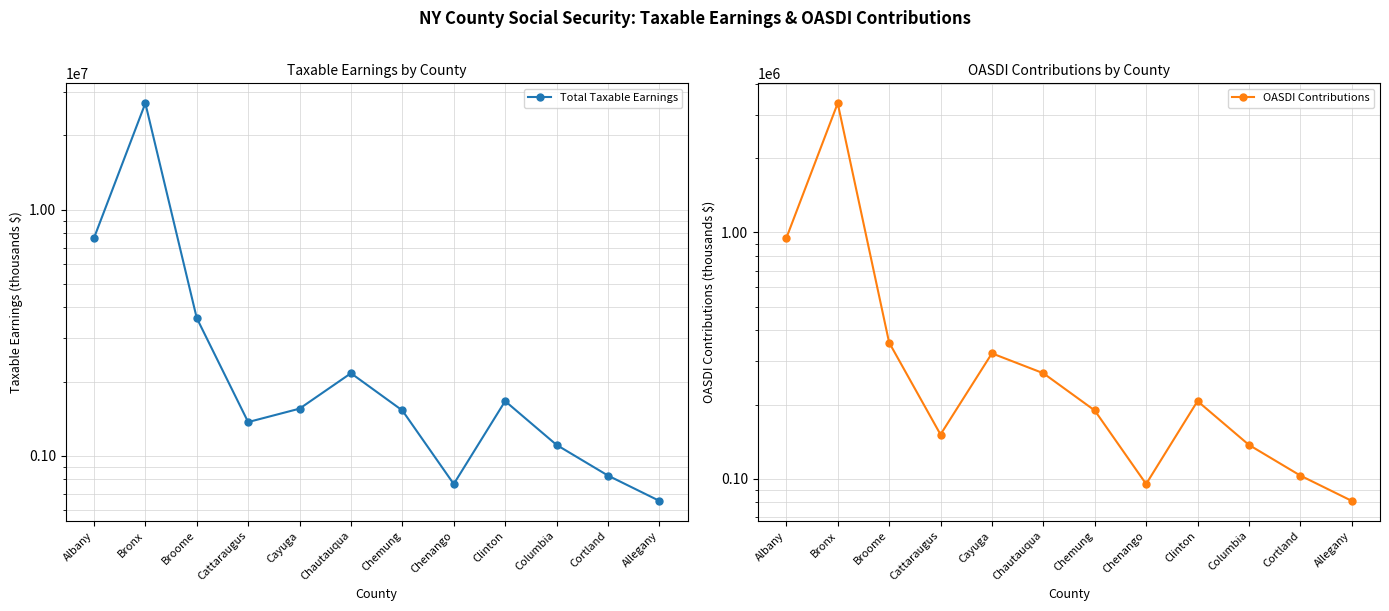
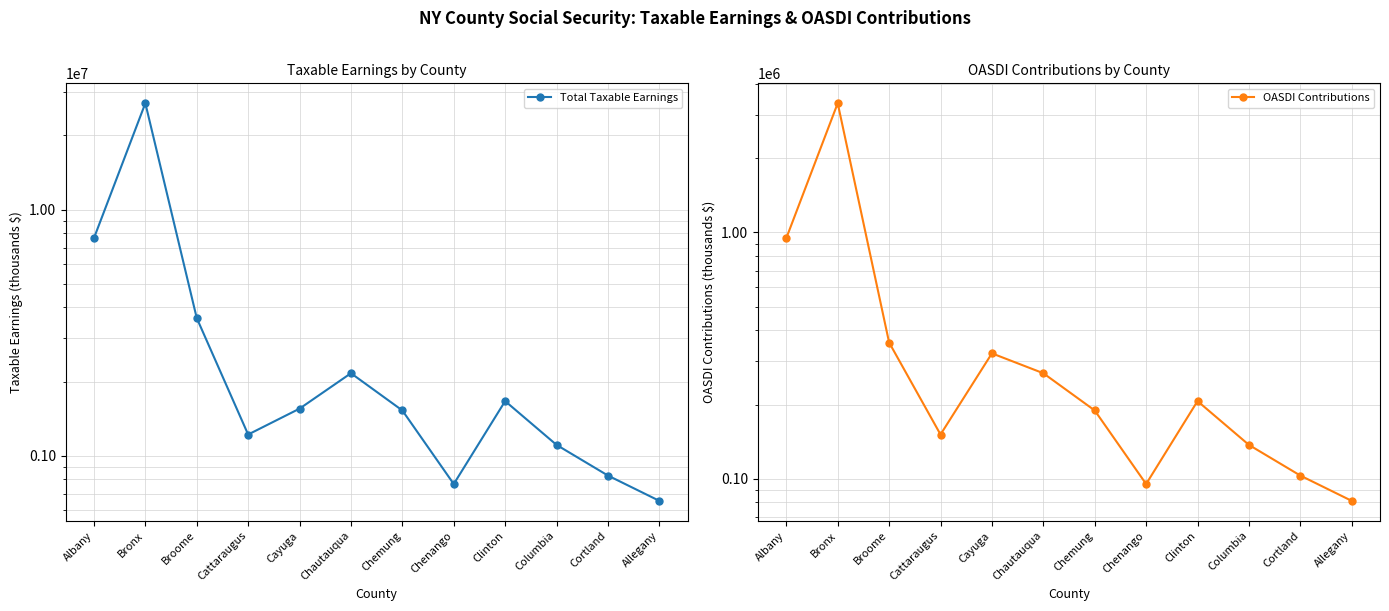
  {
    "Taxable Earnings by County": {
      "Albany": 7600000,
      "Bronx": 27000000,
      "Broome": 3600000,
-     "Cattaraugus": 1400000,
+     "Cattaraugus": 1200000,
      "Cayuga": 1600000,
      "Chautauqua": 2200000,
      "Chemung": 1500000,
      "Chenango": 770000,
      "Clinton": 1700000,
      "Columbia": 1100000,
      "Cortland": 830000,
      "Allegany": 650000
    },
    "OASDI Contributions by County": {
      "Albany": 950000,
      "Bronx": 3400000,
      "Broome": 360000,
      "Cattaraugus": 150000,
      "Cayuga": 320000,
      "Chautauqua": 270000,
      "Chemung": 190000,
      "Chenango": 95000,
      "Clinton": 210000,
      "Columbia": 140000,
      "Cortland": 103000,
      "Allegany": 81000
    }
  }
